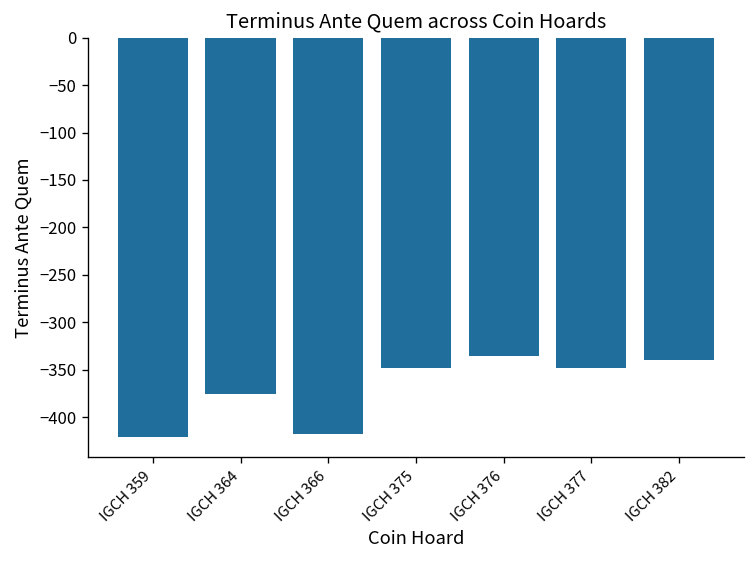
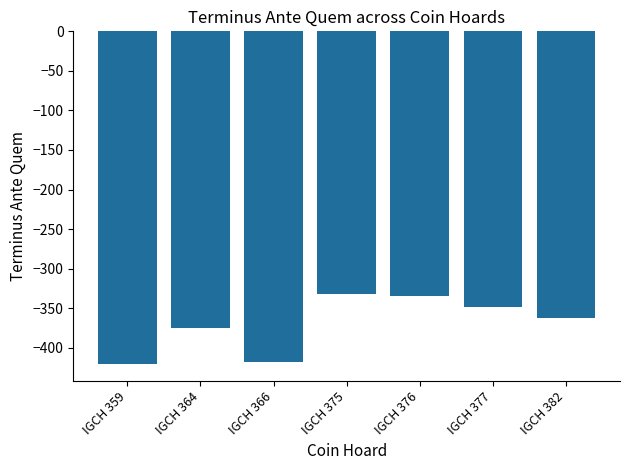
  {
    "IGCH 359": -420,
    "IGCH 364": -380,
    "IGCH 366": -420,
-   "IGCH 375": -350,
+   "IGCH 375": -330,
    "IGCH 376": -340,
    "IGCH 377": -350,
-   "IGCH 382": -340
+   "IGCH 382": -360
  }
